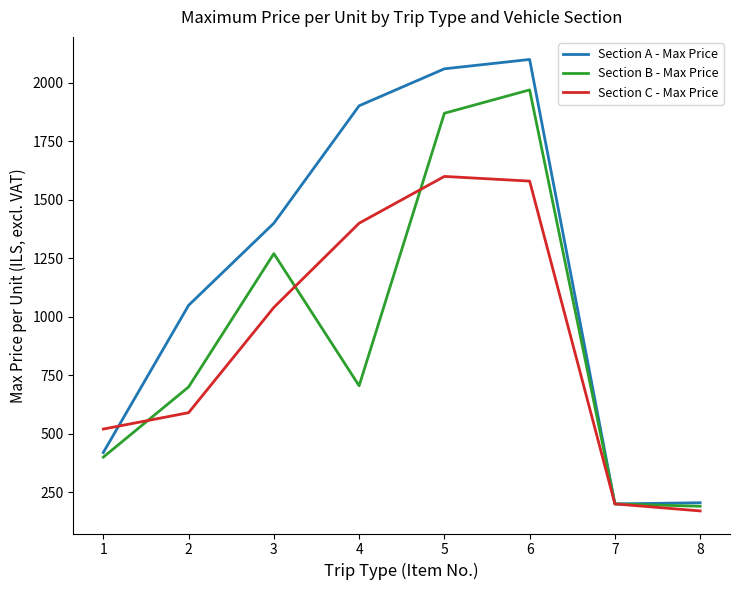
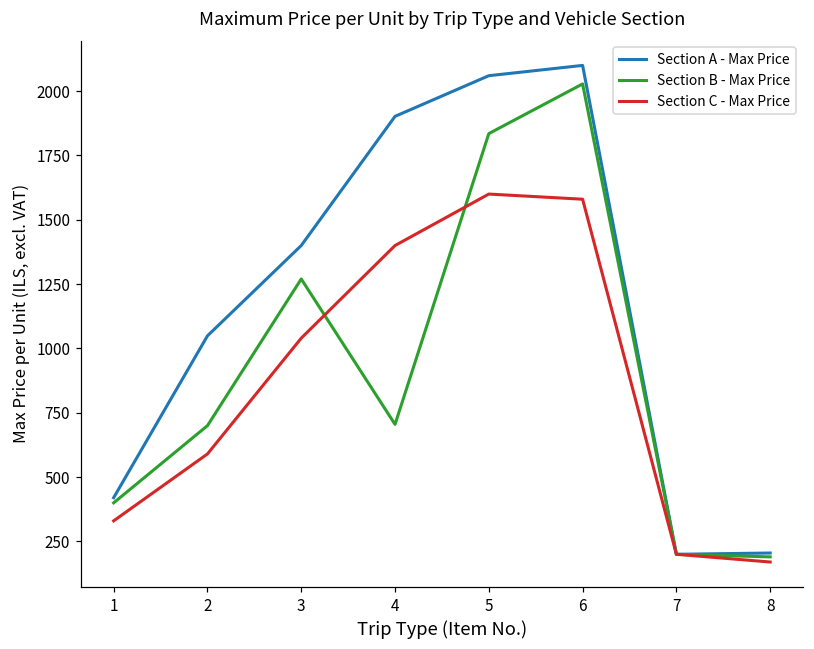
  {
    "Section A - Max Price": {
      "1": 420,
      "2": 1050,
      "3": 1400,
      "4": 1900,
      "5": 2060,
      "6": 2100,
      "8": 210
    },
    "Section B - Max Price": {
      "1": 400,
      "2": 700,
      "3": 1270,
      "4": 710,
-     "5": 1870,
-     "6": 1970,
+     "5": 1840,
+     "6": 2030,
      "8": 190
    },
    "Section C - Max Price": {
-     "1": 520,
+     "1": 330,
      "2": 590,
      "3": 1040,
      "4": 1400,
      "5": 1600,
      "6": 1580,
      "8": 170
    }
  }
